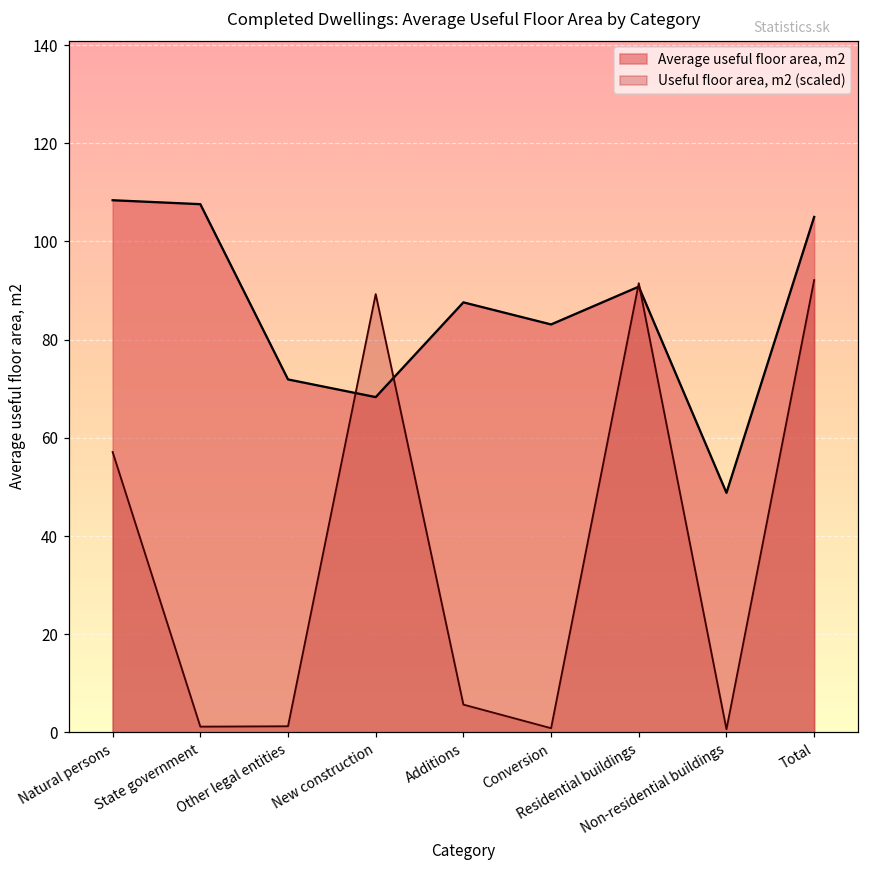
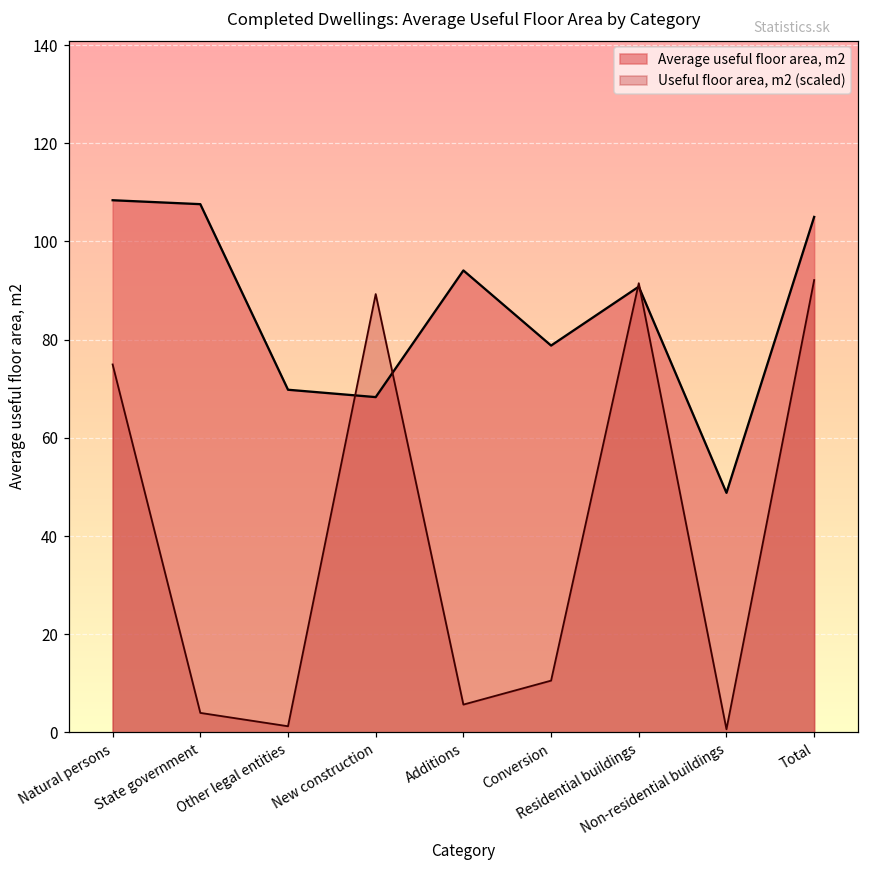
  {
    "Average useful floor area, m2": {
      "Natural persons": 108,
      "State government": 108,
-     "Other legal entities": 72,
+     "Other legal entities": 70,
      "New construction": 68,
-     "Additions": 88,
-     "Conversion": 83,
+     "Additions": 94,
+     "Conversion": 79,
      "Residential buildings": 91,
      "Non-residential buildings": 49,
      "Total": 105
    },
    "Useful floor area, m2 (scaled)": {
-     "Natural persons": 57,
-     "State government": 1,
+     "Natural persons": 75,
+     "State government": 4,
      "Other legal entities": 1,
      "New construction": 89,
      "Additions": 6,
-     "Conversion": 1,
+     "Conversion": 11,
      "Residential buildings": 92,
      "Non-residential buildings": 1,
      "Total": 92
    }
  }
